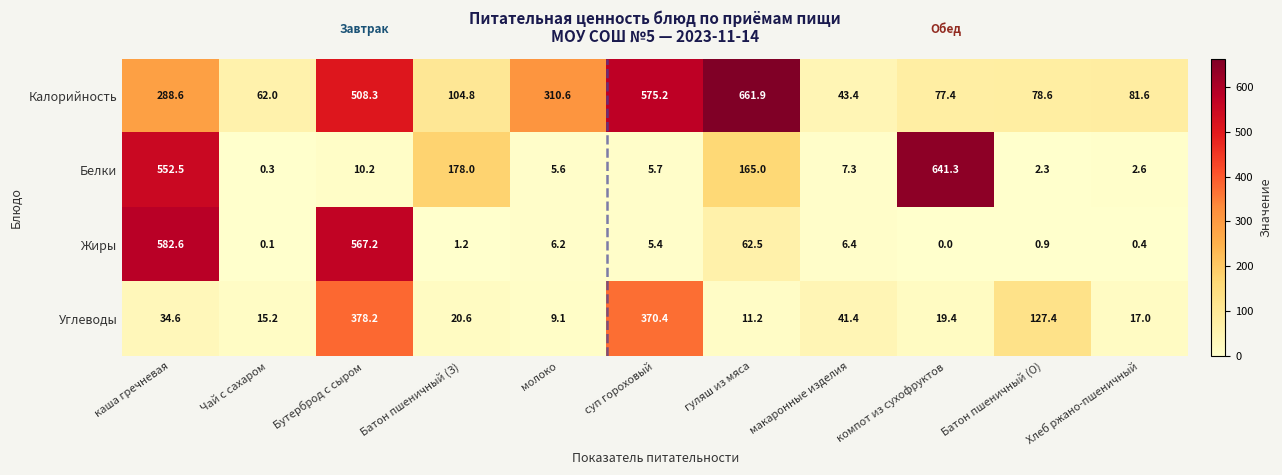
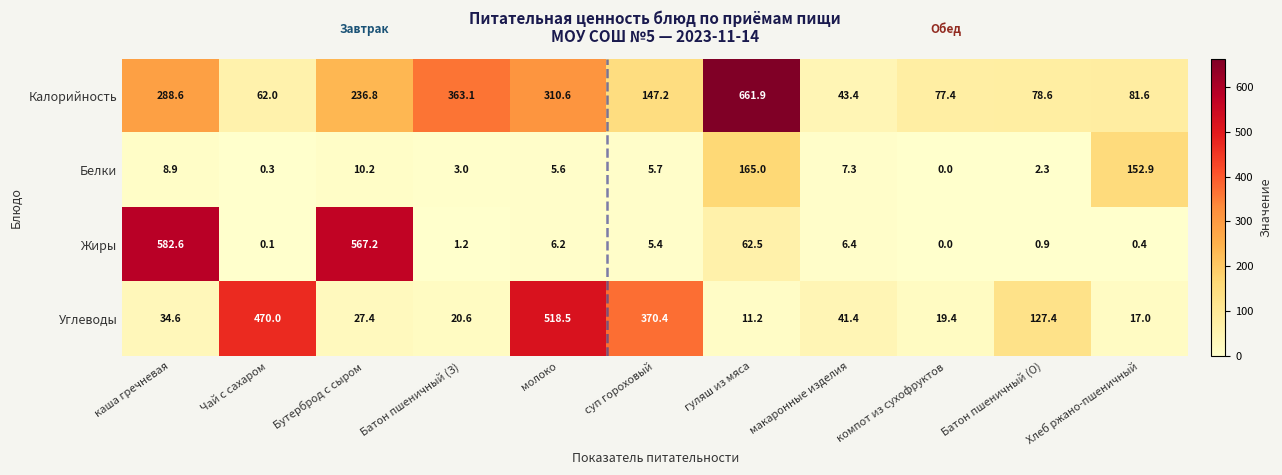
  {
    "Калорийность": {
      "каша гречневая": 288.6,
      "Чай с сахаром": 62.0,
-     "Бутерброд с сыром": 508.3,
-     "Батон пшеничный (З)": 104.8,
+     "Бутерброд с сыром": 236.8,
+     "Батон пшеничный (З)": 363.1,
      "молоко": 310.6,
-     "суп гороховый": 575.2,
+     "суп гороховый": 147.2,
      "гуляш из мяса": 661.9,
      "макаронные изделия": 43.4,
      "компот из сухофруктов": 77.4,
      "Батон пшеничный (О)": 78.6,
      "Хлеб ржано-пшеничный": 81.6
    },
    "Белки": {
-     "каша гречневая": 552.5,
+     "каша гречневая": 8.9,
      "Чай с сахаром": 0.3,
      "Бутерброд с сыром": 10.2,
-     "Батон пшеничный (З)": 178.0,
+     "Батон пшеничный (З)": 3.0,
      "молоко": 5.6,
      "суп гороховый": 5.7,
      "гуляш из мяса": 165.0,
      "макаронные изделия": 7.3,
-     "компот из сухофруктов": 641.3,
+     "компот из сухофруктов": 0.0,
      "Батон пшеничный (О)": 2.3,
-     "Хлеб ржано-пшеничный": 2.6
+     "Хлеб ржано-пшеничный": 152.9
    },
    "Жиры": {
      "каша гречневая": 582.6,
      "Чай с сахаром": 0.1,
      "Бутерброд с сыром": 567.2,
      "Батон пшеничный (З)": 1.2,
      "молоко": 6.2,
      "суп гороховый": 5.4,
      "гуляш из мяса": 62.5,
      "макаронные изделия": 6.4,
      "компот из сухофруктов": 0.0,
      "Батон пшеничный (О)": 0.9,
      "Хлеб ржано-пшеничный": 0.4
    },
    "Углеводы": {
      "каша гречневая": 34.6,
-     "Чай с сахаром": 15.2,
-     "Бутерброд с сыром": 378.2,
+     "Чай с сахаром": 470.0,
+     "Бутерброд с сыром": 27.4,
      "Батон пшеничный (З)": 20.6,
-     "молоко": 9.1,
+     "молоко": 518.5,
      "суп гороховый": 370.4,
      "гуляш из мяса": 11.2,
      "макаронные изделия": 41.4,
      "компот из сухофруктов": 19.4,
      "Батон пшеничный (О)": 127.4,
      "Хлеб ржано-пшеничный": 17.0
    }
  }
